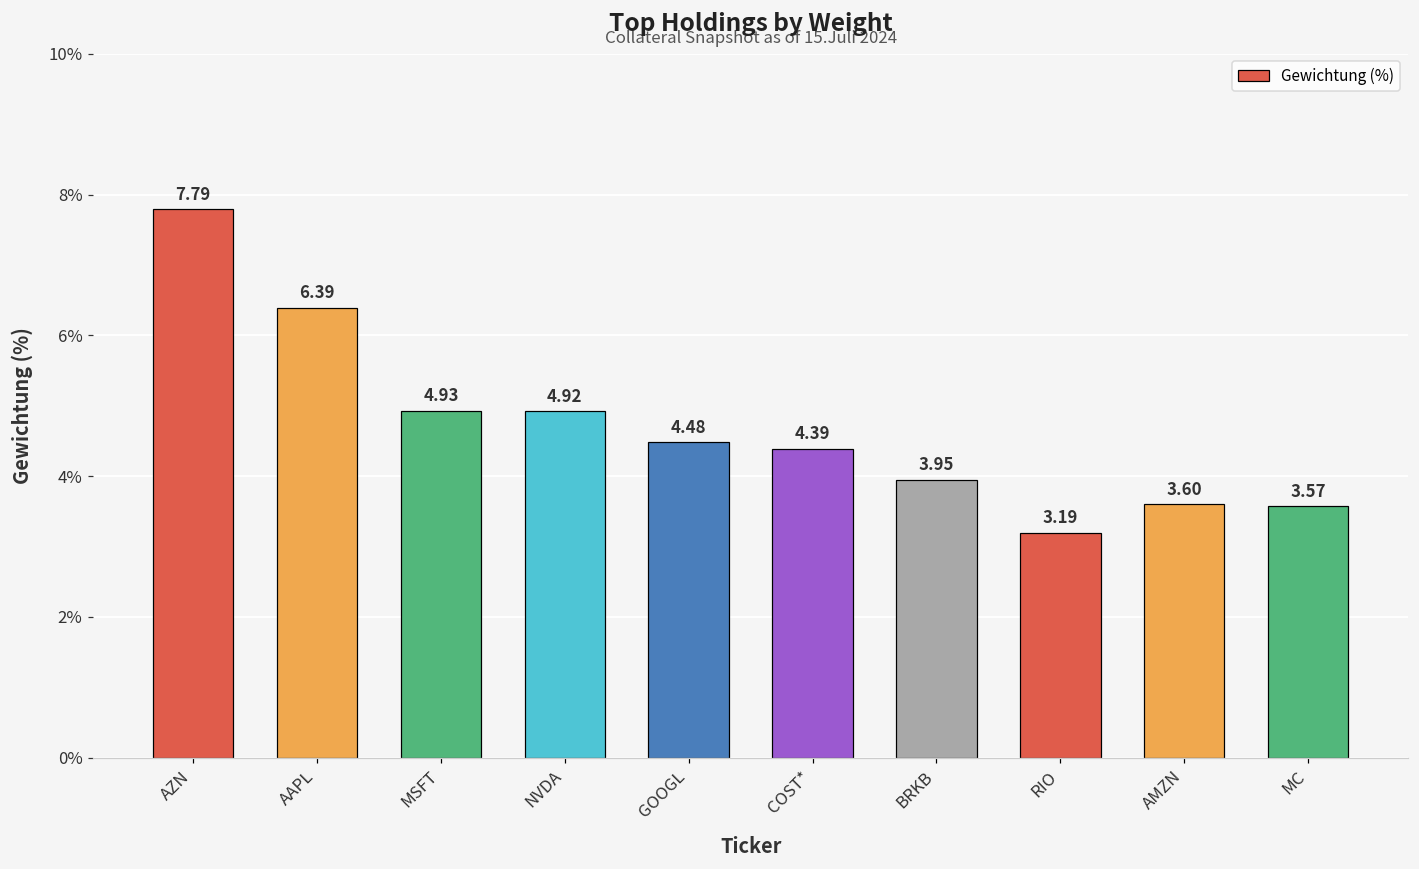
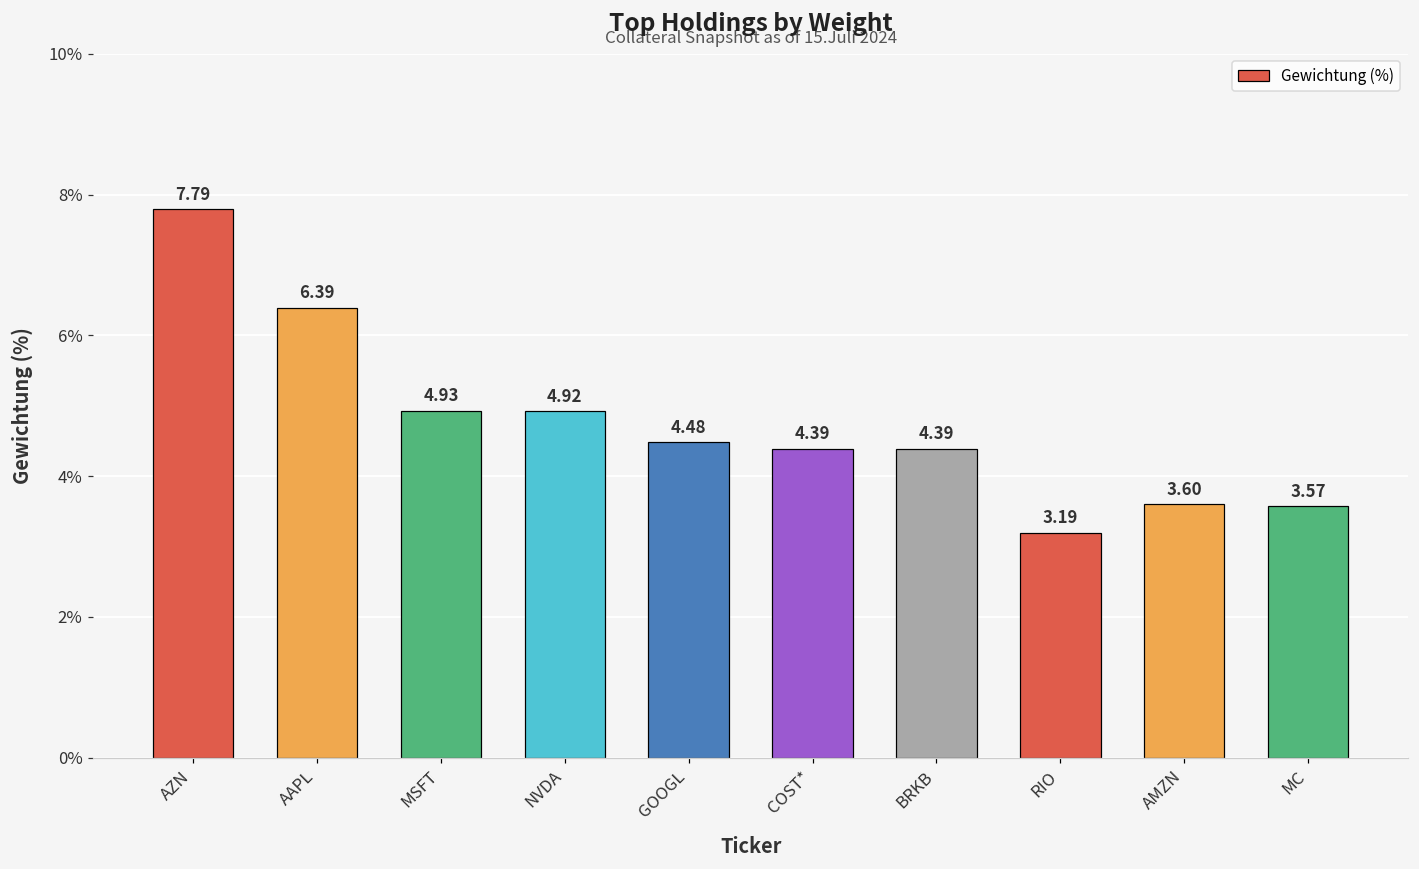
  {
    "AZN": 7.79,
    "AAPL": 6.39,
    "MSFT": 4.93,
    "NVDA": 4.92,
    "GOOGL": 4.48,
    "COST*": 4.39,
-   "BRKB": 3.95,
+   "BRKB": 4.39,
    "RIO": 3.19,
    "AMZN": 3.60,
    "MC": 3.57
  }
